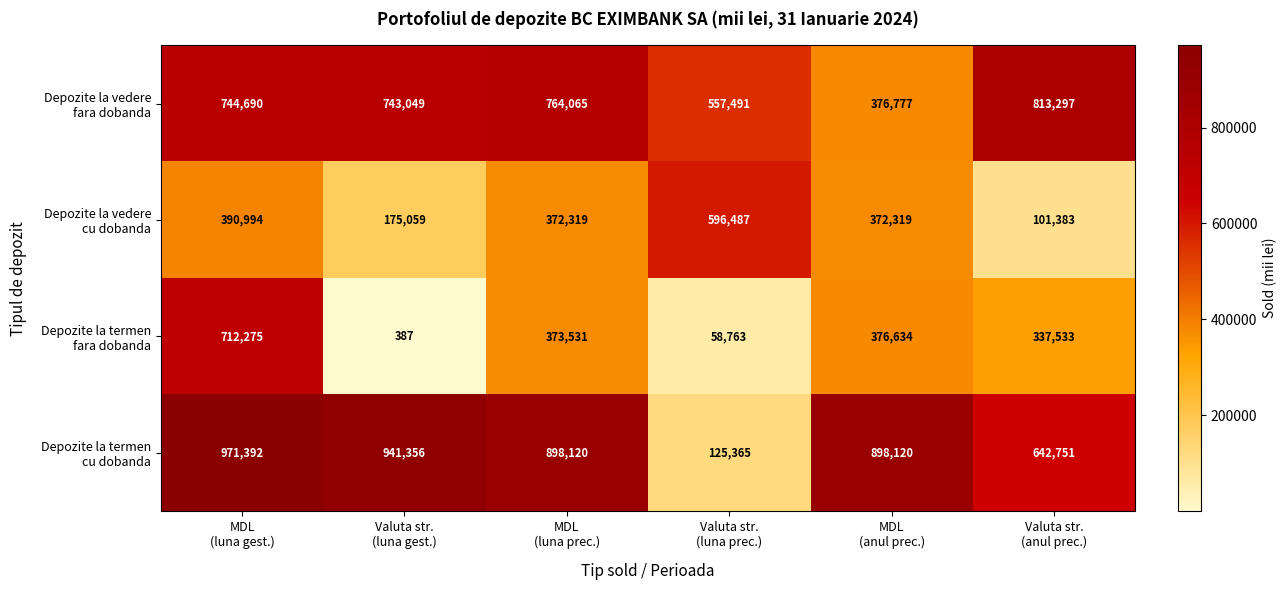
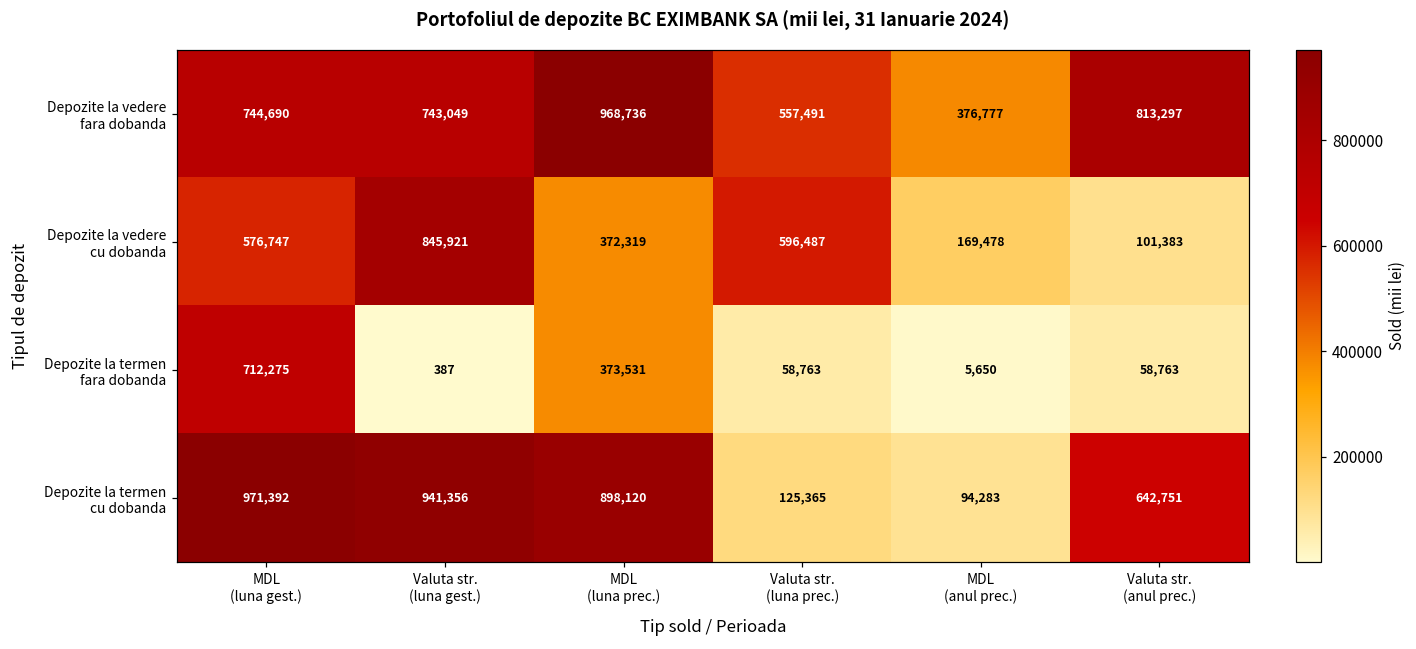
  {
    "Depozite la vedere fara dobanda": {
      "MDL (luna gest.)": "744,690",
      "Valuta str. (luna gest.)": "743,049",
-     "MDL (luna prec.)": "764,065",
+     "MDL (luna prec.)": "968,736",
      "Valuta str. (luna prec.)": "557,491",
      "MDL (anul prec.)": "376,777",
      "Valuta str. (anul prec.)": "813,297"
    },
    "Depozite la vedere cu dobanda": {
-     "MDL (luna gest.)": "390,994",
-     "Valuta str. (luna gest.)": "175,059",
+     "MDL (luna gest.)": "576,747",
+     "Valuta str. (luna gest.)": "845,921",
      "MDL (luna prec.)": "372,319",
      "Valuta str. (luna prec.)": "596,487",
-     "MDL (anul prec.)": "372,319",
+     "MDL (anul prec.)": "169,478",
      "Valuta str. (anul prec.)": "101,383"
    },
    "Depozite la termen fara dobanda": {
      "MDL (luna gest.)": "712,275",
      "Valuta str. (luna gest.)": "387",
      "MDL (luna prec.)": "373,531",
      "Valuta str. (luna prec.)": "58,763",
-     "MDL (anul prec.)": "376,634",
-     "Valuta str. (anul prec.)": "337,533"
+     "MDL (anul prec.)": "5,650",
+     "Valuta str. (anul prec.)": "58,763"
    },
    "Depozite la termen cu dobanda": {
      "MDL (luna gest.)": "971,392",
      "Valuta str. (luna gest.)": "941,356",
      "MDL (luna prec.)": "898,120",
      "Valuta str. (luna prec.)": "125,365",
-     "MDL (anul prec.)": "898,120",
+     "MDL (anul prec.)": "94,283",
      "Valuta str. (anul prec.)": "642,751"
    }
  }
